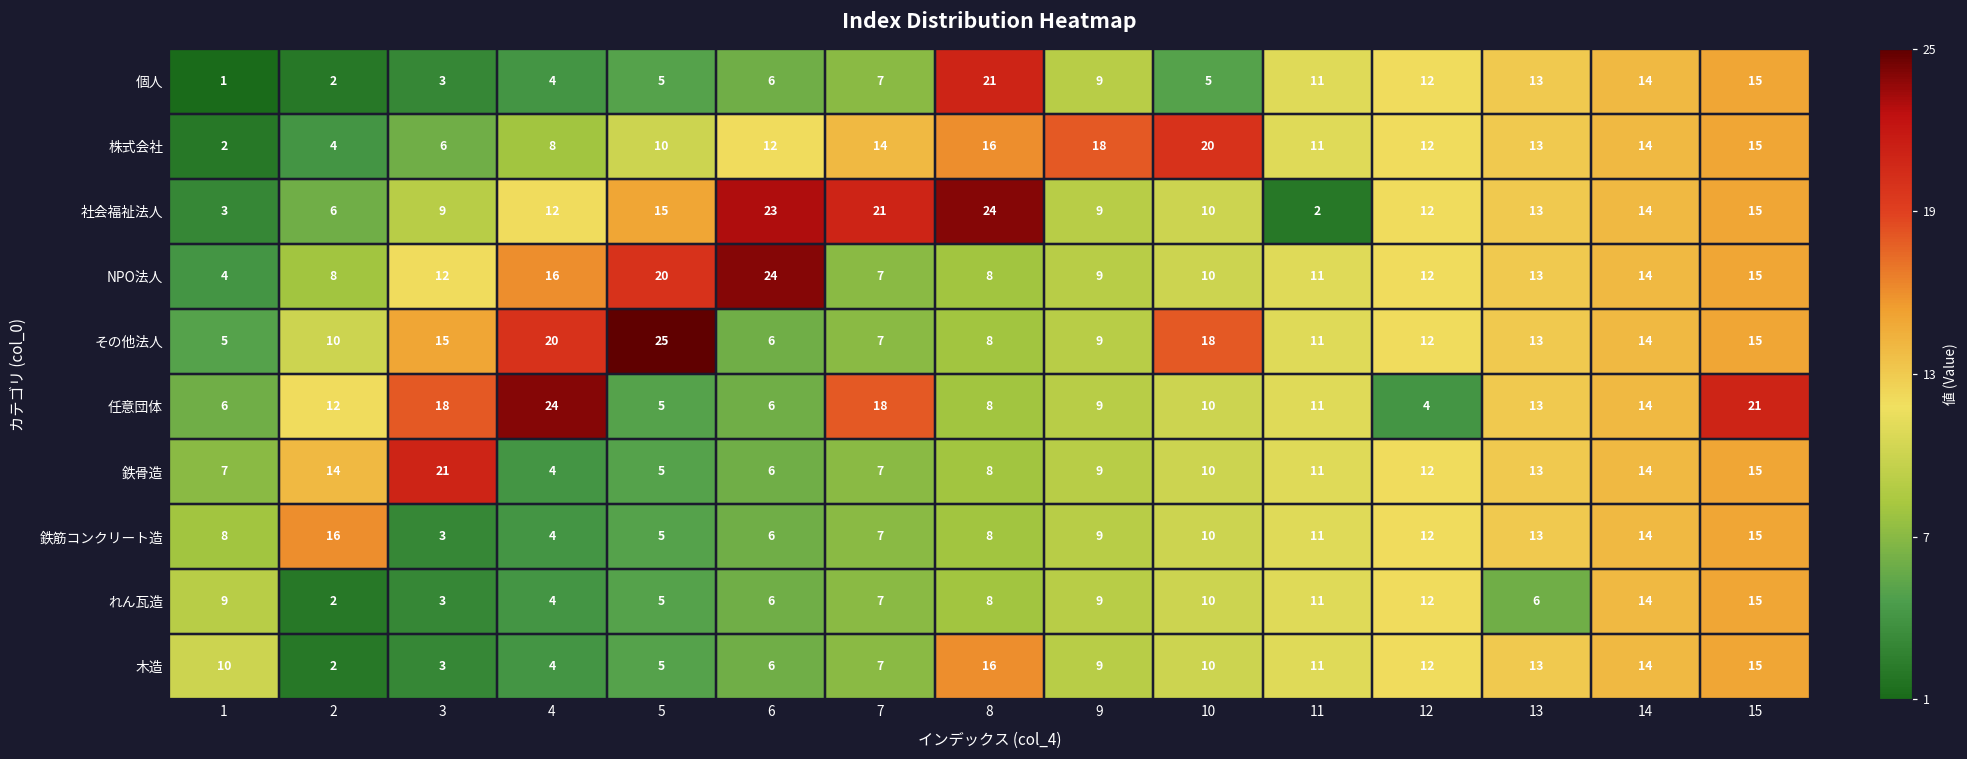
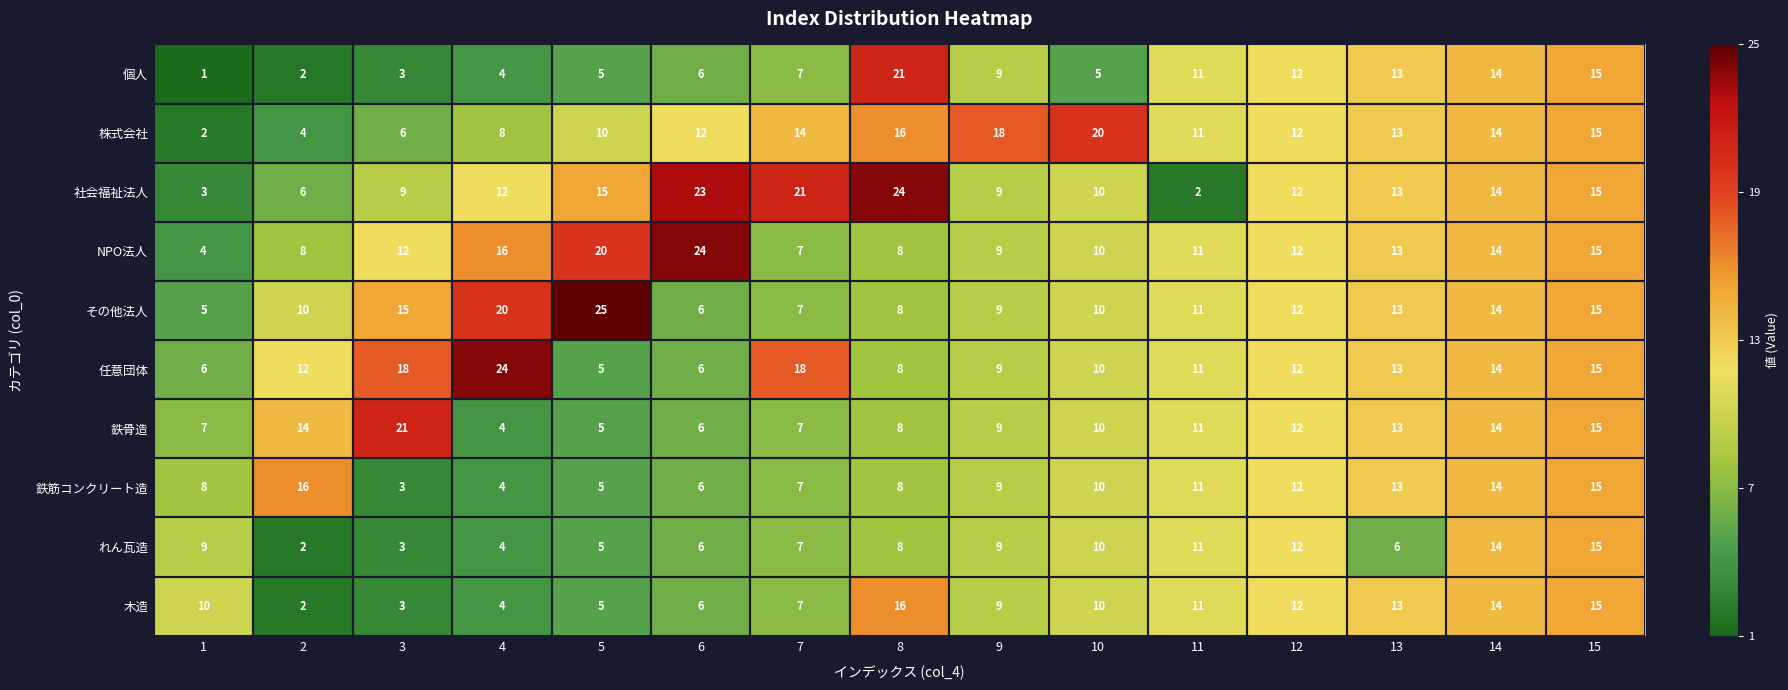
  {
    "個人": {
      "1": 1,
      "2": 2,
      "3": 3,
      "4": 4,
      "5": 5,
      "6": 6,
      "7": 7,
      "8": 21,
      "9": 9,
      "10": 5,
      "11": 11,
      "12": 12,
      "13": 13,
      "14": 14,
      "15": 15
    },
    "株式会社": {
      "1": 2,
      "2": 4,
      "3": 6,
      "4": 8,
      "5": 10,
      "6": 12,
      "7": 14,
      "8": 16,
      "9": 18,
      "10": 20,
      "11": 11,
      "12": 12,
      "13": 13,
      "14": 14,
      "15": 15
    },
    "社会福祉法人": {
      "1": 3,
      "2": 6,
      "3": 9,
      "4": 12,
      "5": 15,
      "6": 23,
      "7": 21,
      "8": 24,
      "9": 9,
      "10": 10,
      "11": 2,
      "12": 12,
      "13": 13,
      "14": 14,
      "15": 15
    },
    "NPO法人": {
      "1": 4,
      "2": 8,
      "3": 12,
      "4": 16,
      "5": 20,
      "6": 24,
      "7": 7,
      "8": 8,
      "9": 9,
      "10": 10,
      "11": 11,
      "12": 12,
      "13": 13,
      "14": 14,
      "15": 15
    },
    "その他法人": {
      "1": 5,
      "2": 10,
      "3": 15,
      "4": 20,
      "5": 25,
      "6": 6,
      "7": 7,
      "8": 8,
      "9": 9,
-     "10": 18,
+     "10": 10,
      "11": 11,
      "12": 12,
      "13": 13,
      "14": 14,
      "15": 15
    },
    "任意団体": {
      "1": 6,
      "2": 12,
      "3": 18,
      "4": 24,
      "5": 5,
      "6": 6,
      "7": 18,
      "8": 8,
      "9": 9,
      "10": 10,
      "11": 11,
-     "12": 4,
+     "12": 12,
      "13": 13,
      "14": 14,
-     "15": 21
+     "15": 15
    },
    "鉄骨造": {
      "1": 7,
      "2": 14,
      "3": 21,
      "4": 4,
      "5": 5,
      "6": 6,
      "7": 7,
      "8": 8,
      "9": 9,
      "10": 10,
      "11": 11,
      "12": 12,
      "13": 13,
      "14": 14,
      "15": 15
    },
    "鉄筋コンクリート造": {
      "1": 8,
      "2": 16,
      "3": 3,
      "4": 4,
      "5": 5,
      "6": 6,
      "7": 7,
      "8": 8,
      "9": 9,
      "10": 10,
      "11": 11,
      "12": 12,
      "13": 13,
      "14": 14,
      "15": 15
    },
    "れん瓦造": {
      "1": 9,
      "2": 2,
      "3": 3,
      "4": 4,
      "5": 5,
      "6": 6,
      "7": 7,
      "8": 8,
      "9": 9,
      "10": 10,
      "11": 11,
      "12": 12,
      "13": 6,
      "14": 14,
      "15": 15
    },
    "木造": {
      "1": 10,
      "2": 2,
      "3": 3,
      "4": 4,
      "5": 5,
      "6": 6,
      "7": 7,
      "8": 16,
      "9": 9,
      "10": 10,
      "11": 11,
      "12": 12,
      "13": 13,
      "14": 14,
      "15": 15
    }
  }
